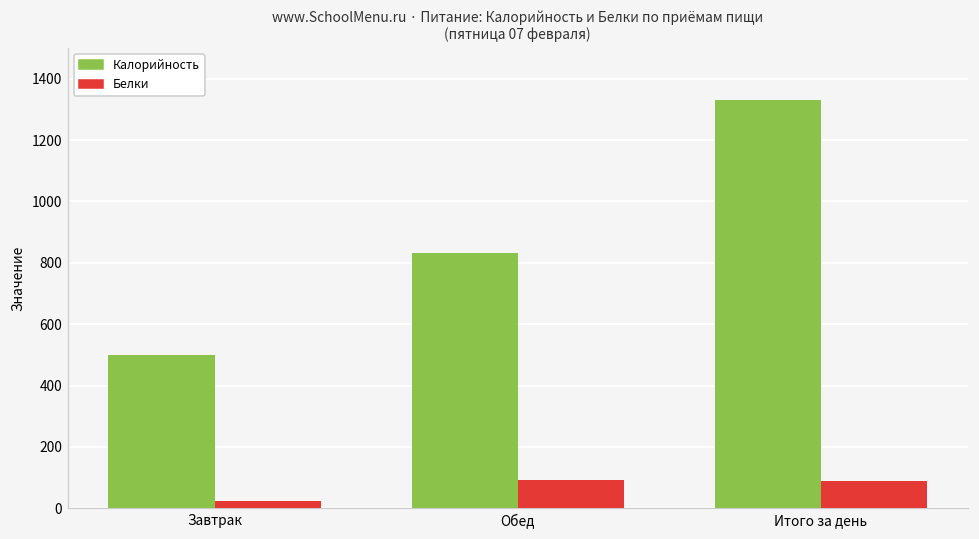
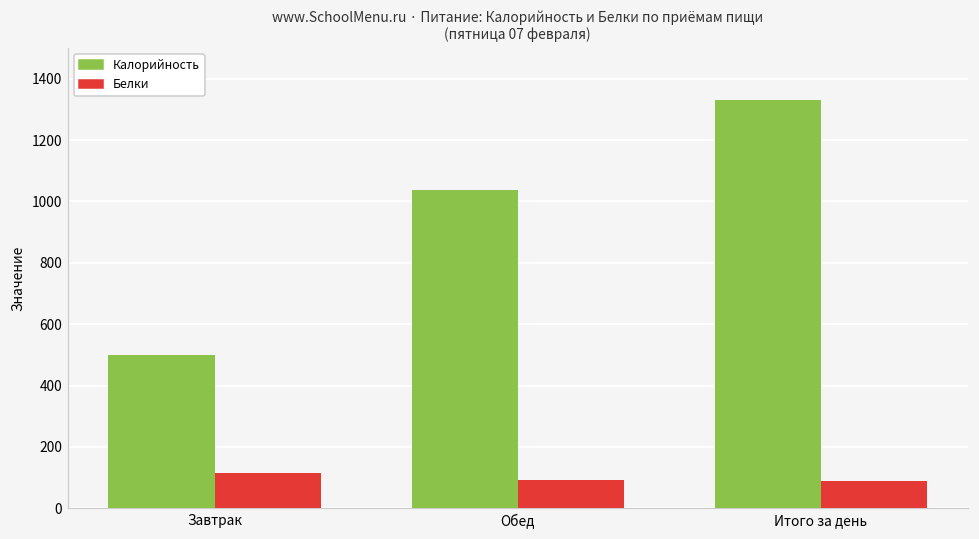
  {
    "Калорийность": {
      "Завтрак": 500,
-     "Обед": 830,
+     "Обед": 1040,
      "Итого за день": 1330
    },
    "Белки": {
-     "Завтрак": 20,
+     "Завтрак": 120,
      "Обед": 90,
      "Итого за день": 90
    }
  }
